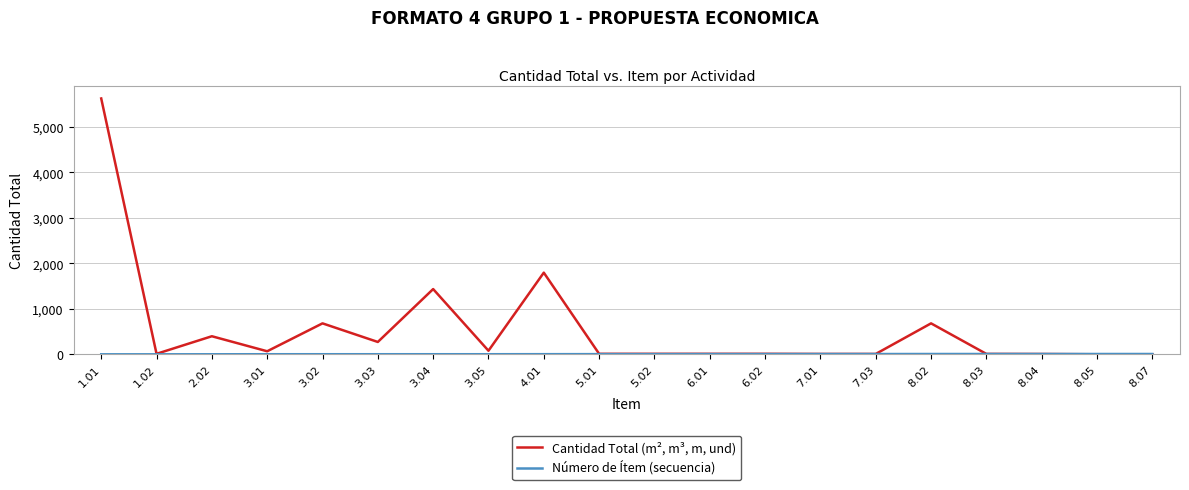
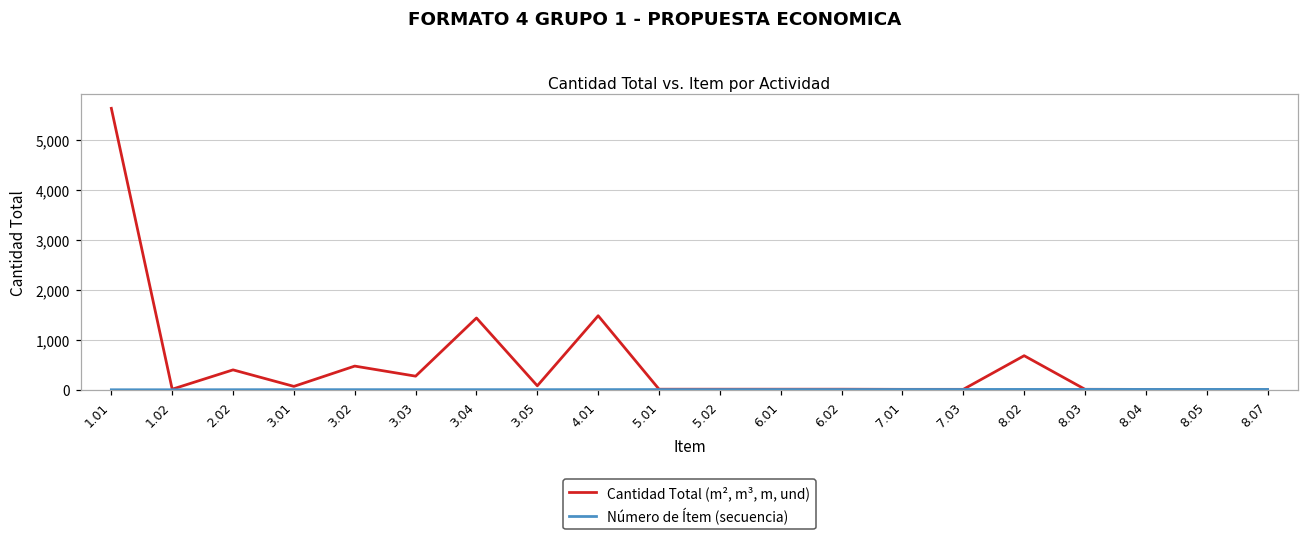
  {
    "Cantidad Total (m², m³, m, und)": {
      "1.01": "5,600",
      "2.02": "400",
      "3.01": "100",
-     "3.02": "700",
+     "3.02": "500",
      "3.03": "300",
      "3.04": "1,400",
      "3.05": "100",
-     "4.01": "1,800",
+     "4.01": "1,500",
      "8.02": "700"
    },
    "Número de Ítem (secuencia)": {
      "1.01": "0",
      "2.02": "0",
      "3.01": "0",
      "3.02": "0",
      "3.03": "0",
      "3.04": "0",
      "3.05": "0",
      "4.01": "0",
      "8.02": "0"
    }
  }
